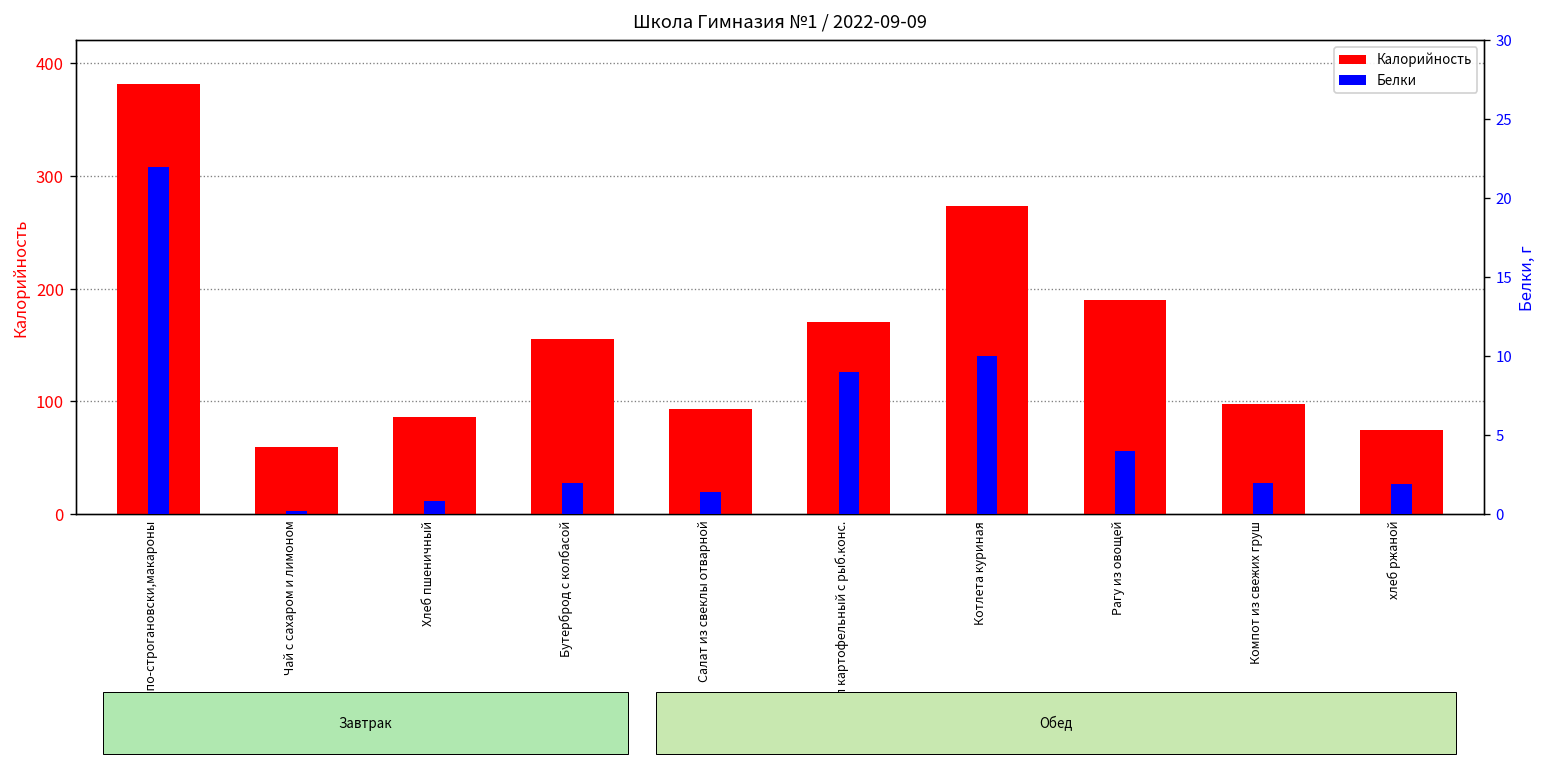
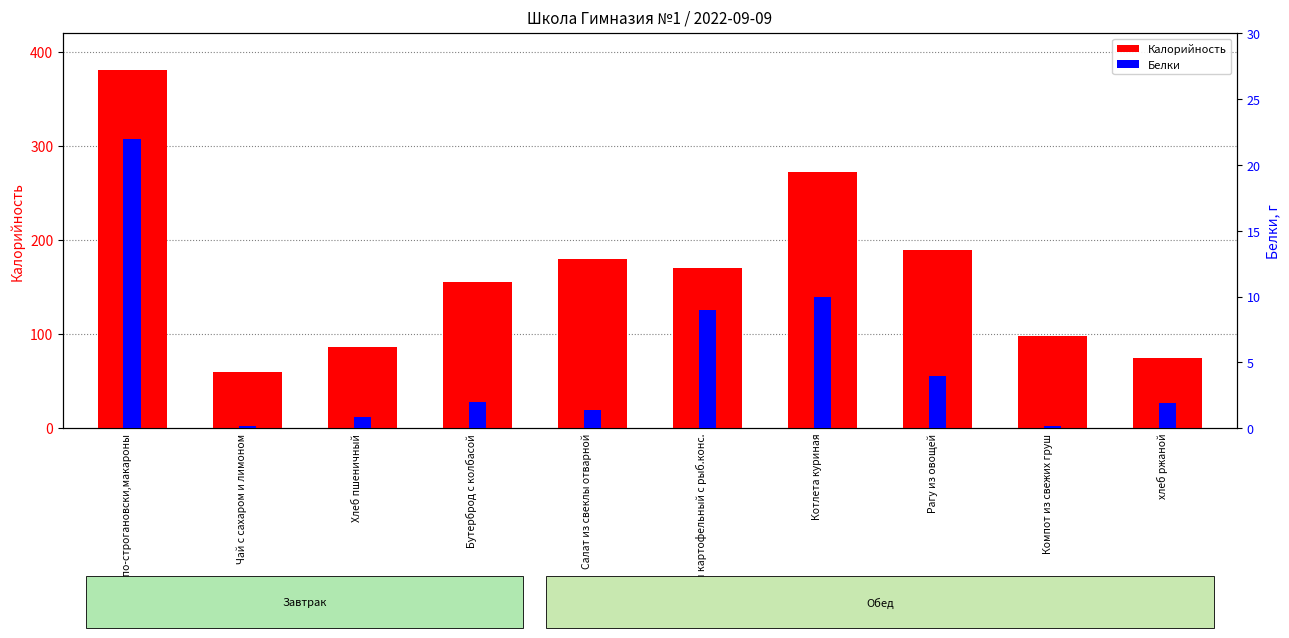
  {
    "Калорийность": {
      "Печень по-строгановски,макароны": 380,
      "Чай с сахаром и лимоном": 60,
      "Хлеб пшеничный": 90,
      "Бутерброд с колбасой": 160,
-     "Салат из свеклы отварной": 90,
+     "Салат из свеклы отварной": 180,
      "Суп картофельный с рыб.конс.": 170,
      "Котлета куриная": 270,
      "Рагу из овощей": 190,
      "Компот из свежих груш": 100,
      "хлеб ржаной": 80
    },
    "Белки": {
      "Печень по-строгановски,макароны": 22.0,
      "Чай с сахаром и лимоном": 0.2,
      "Хлеб пшеничный": 0.9,
      "Бутерброд с колбасой": 2.0,
      "Салат из свеклы отварной": 1.4,
      "Суп картофельный с рыб.конс.": 9.0,
      "Котлета куриная": 10.0,
      "Рагу из овощей": 4.0,
-     "Компот из свежих груш": 2.0,
+     "Компот из свежих груш": 0.2,
      "хлеб ржаной": 1.9
    }
  }
